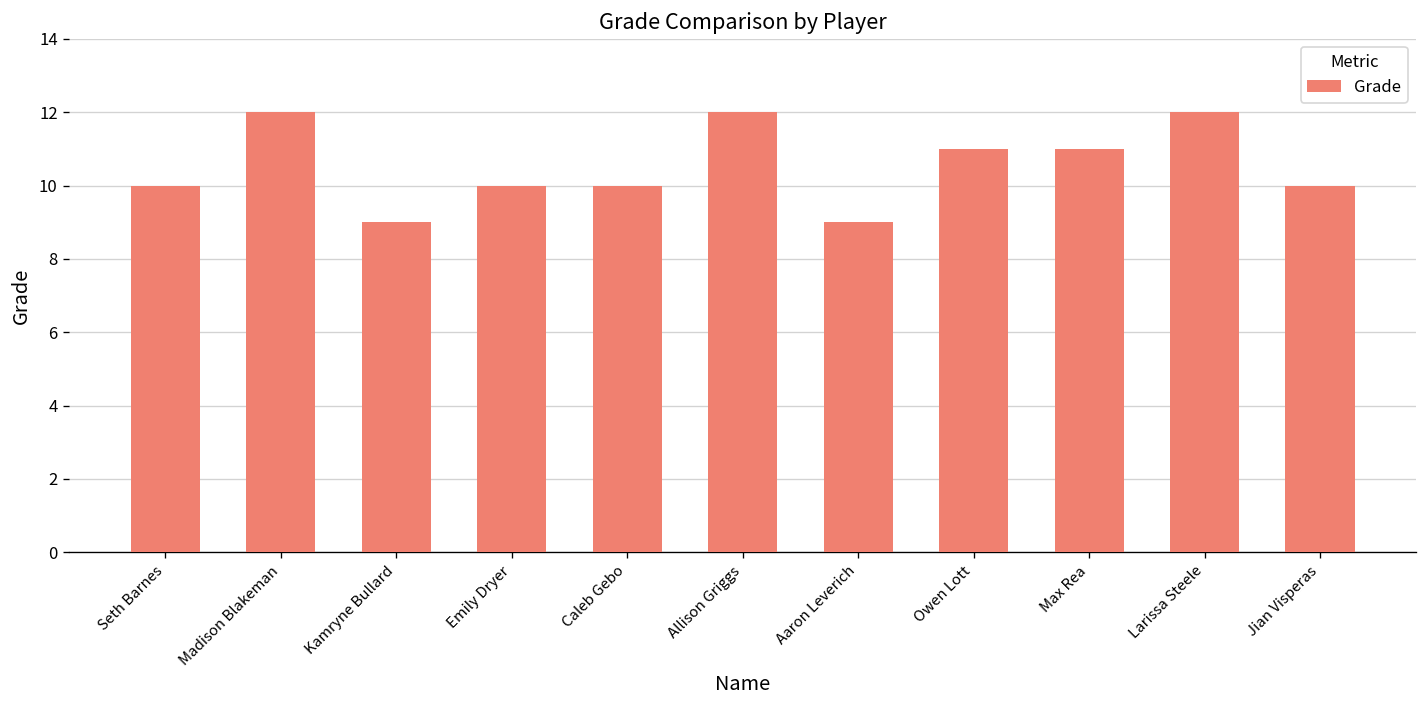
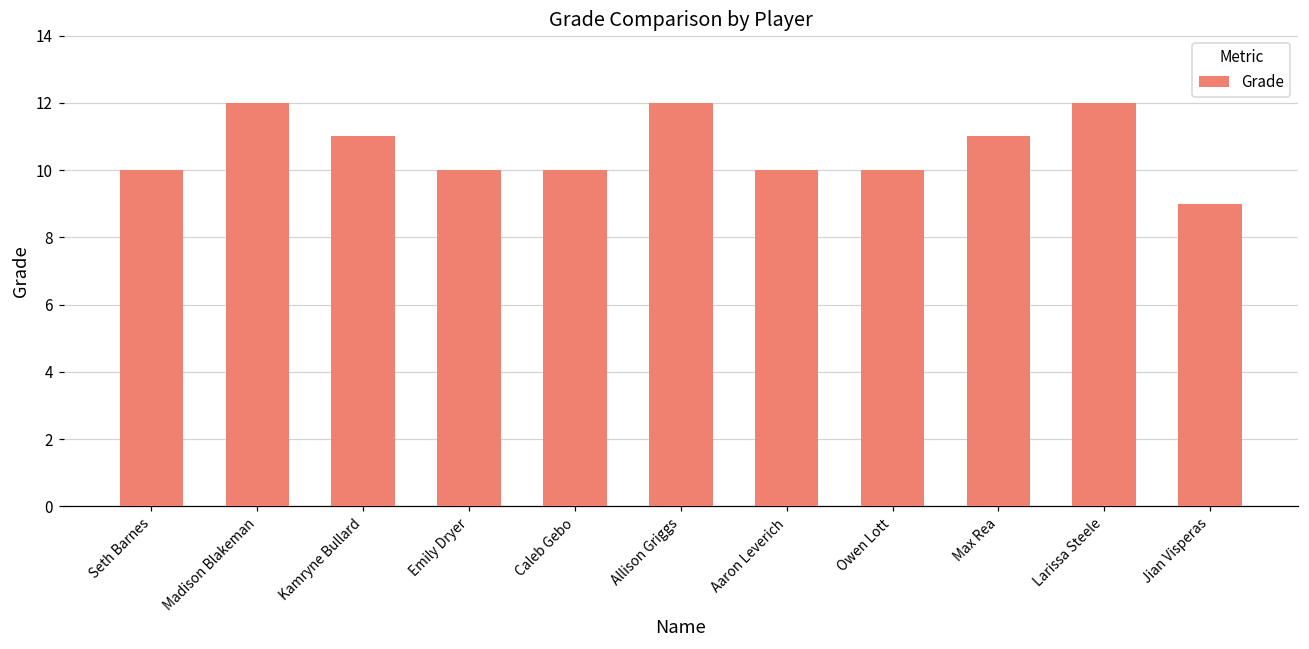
  {
    "Seth Barnes": 10,
    "Madison Blakeman": 12,
-   "Kamryne Bullard": 9,
+   "Kamryne Bullard": 11,
    "Emily Dryer": 10,
    "Caleb Gebo": 10,
    "Allison Griggs": 12,
-   "Aaron Leverich": 9,
-   "Owen Lott": 11,
+   "Aaron Leverich": 10,
+   "Owen Lott": 10,
    "Max Rea": 11,
    "Larissa Steele": 12,
-   "Jian Visperas": 10
+   "Jian Visperas": 9
  }
